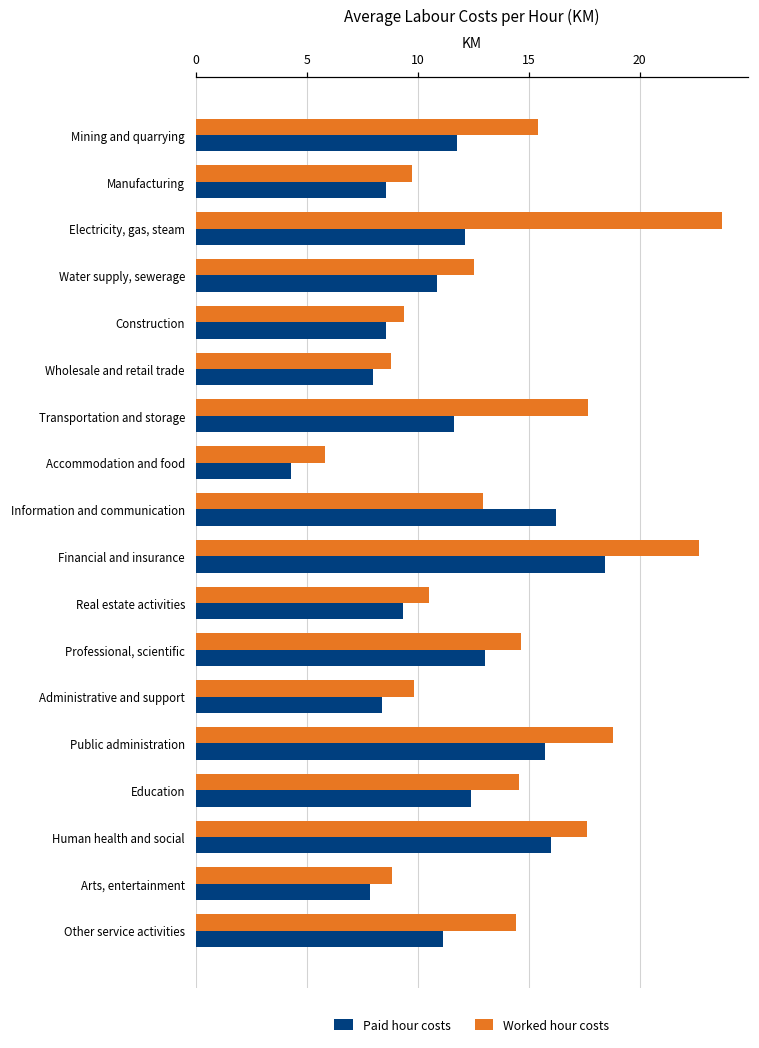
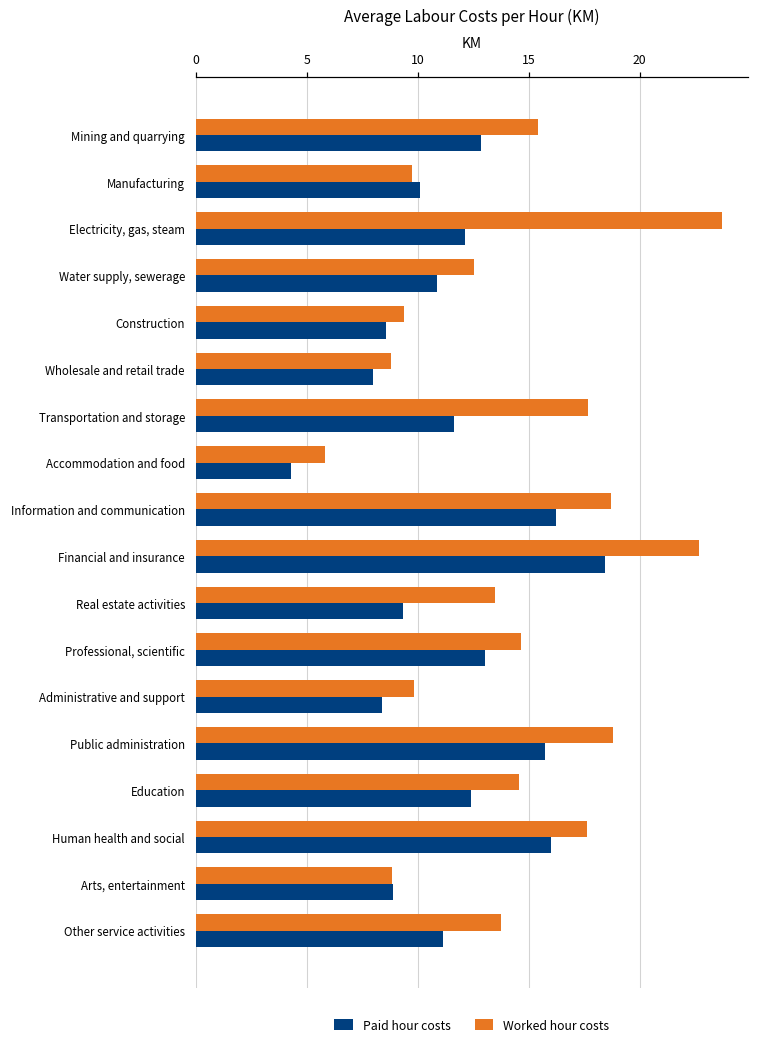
  {
    "Paid hour costs": {
-     "Mining and quarrying": 11.8,
-     "Manufacturing": 8.6,
+     "Mining and quarrying": 12.9,
+     "Manufacturing": 10.1,
      "Electricity, gas, steam": 12.1,
      "Water supply, sewerage": 10.9,
      "Construction": 8.6,
      "Wholesale and retail trade": 8.0,
      "Transportation and storage": 11.7,
      "Accommodation and food": 4.3,
      "Information and communication": 16.2,
      "Financial and insurance": 18.5,
      "Real estate activities": 9.3,
      "Professional, scientific": 13.0,
      "Administrative and support": 8.4,
      "Public administration": 15.7,
      "Education": 12.4,
      "Human health and social": 16.0,
-     "Arts, entertainment": 7.8,
+     "Arts, entertainment": 8.9,
      "Other service activities": 11.1
    },
    "Worked hour costs": {
      "Mining and quarrying": 15.4,
      "Manufacturing": 9.7,
      "Electricity, gas, steam": 23.7,
      "Water supply, sewerage": 12.5,
      "Construction": 9.4,
      "Wholesale and retail trade": 8.8,
      "Transportation and storage": 17.7,
      "Accommodation and food": 5.8,
-     "Information and communication": 13.0,
+     "Information and communication": 18.7,
      "Financial and insurance": 22.7,
-     "Real estate activities": 10.5,
+     "Real estate activities": 13.5,
      "Professional, scientific": 14.6,
      "Administrative and support": 9.8,
      "Public administration": 18.8,
      "Education": 14.6,
      "Human health and social": 17.6,
      "Arts, entertainment": 8.8,
-     "Other service activities": 14.4
+     "Other service activities": 13.8
    }
  }
